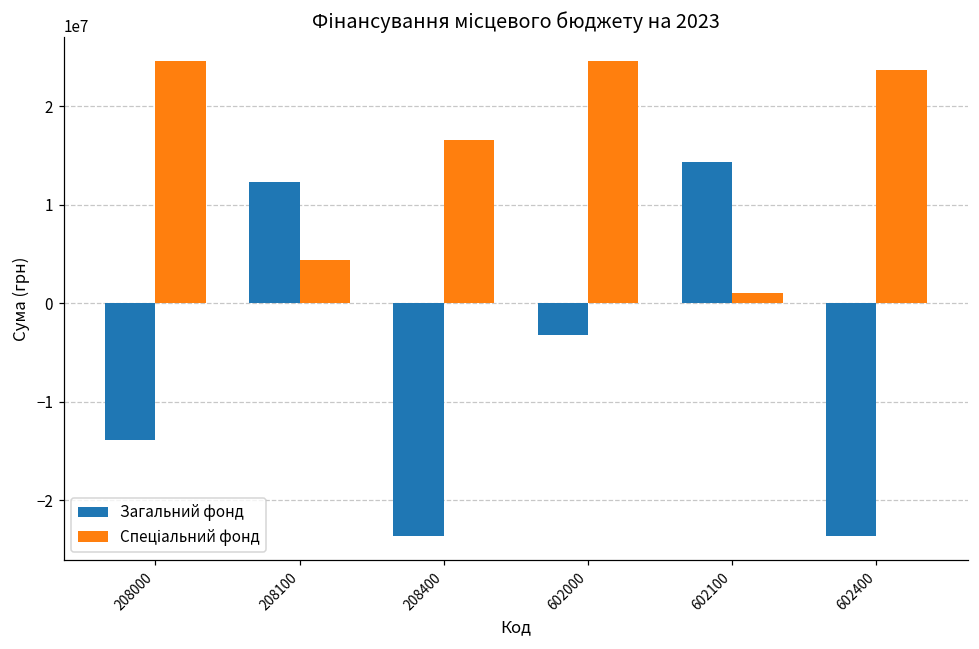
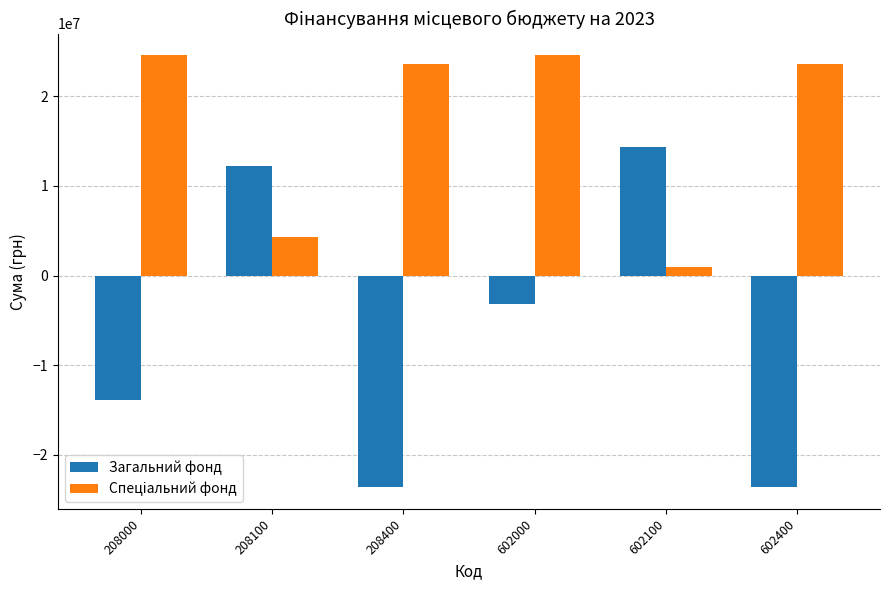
  {
    "Загальний фонд": {
      "208000": -14000000,
      "208100": 12000000,
      "208400": -24000000,
      "602000": -3000000,
      "602100": 14000000,
      "602400": -24000000
    },
    "Спеціальний фонд": {
      "208000": 25000000,
      "208100": 4000000,
-     "208400": 17000000,
+     "208400": 24000000,
      "602000": 25000000,
      "602100": 1000000,
      "602400": 24000000
    }
  }
